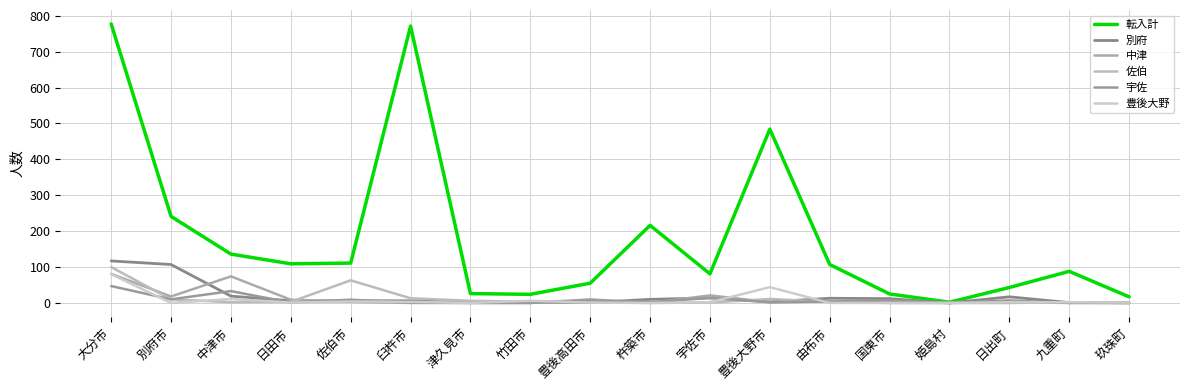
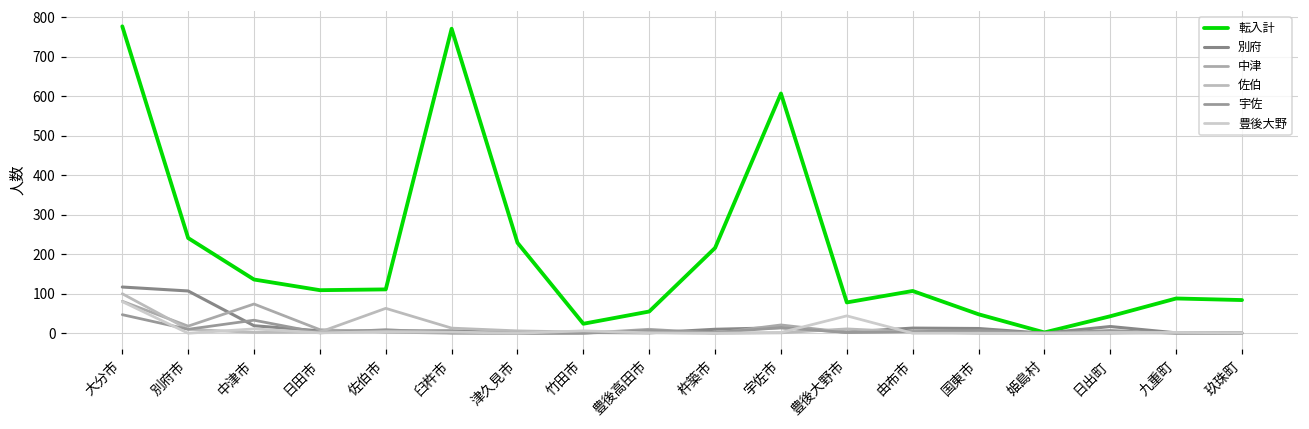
  {
    "転入計": {
      "大分市": 780,
      "別府市": 240,
      "中津市": 140,
      "日田市": 110,
      "佐伯市": 110,
      "臼杵市": 770,
-     "津久見市": 30,
+     "津久見市": 230,
      "竹田市": 20,
      "豊後高田市": 60,
      "杵築市": 220,
-     "宇佐市": 80,
-     "豊後大野市": 480,
+     "宇佐市": 610,
+     "豊後大野市": 80,
      "由布市": 110,
-     "国東市": 30,
+     "国東市": 50,
      "日出町": 40,
      "九重町": 90,
-     "玖珠町": 20
+     "玖珠町": 80
    }
  }
